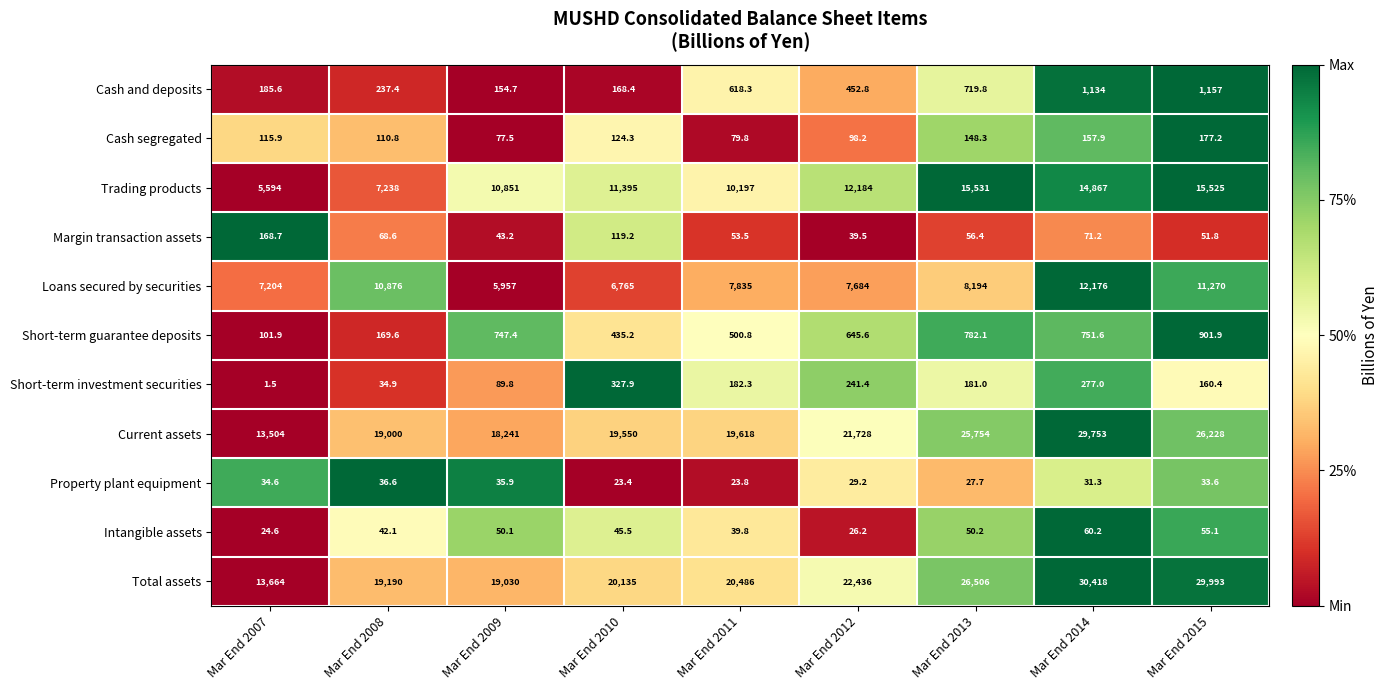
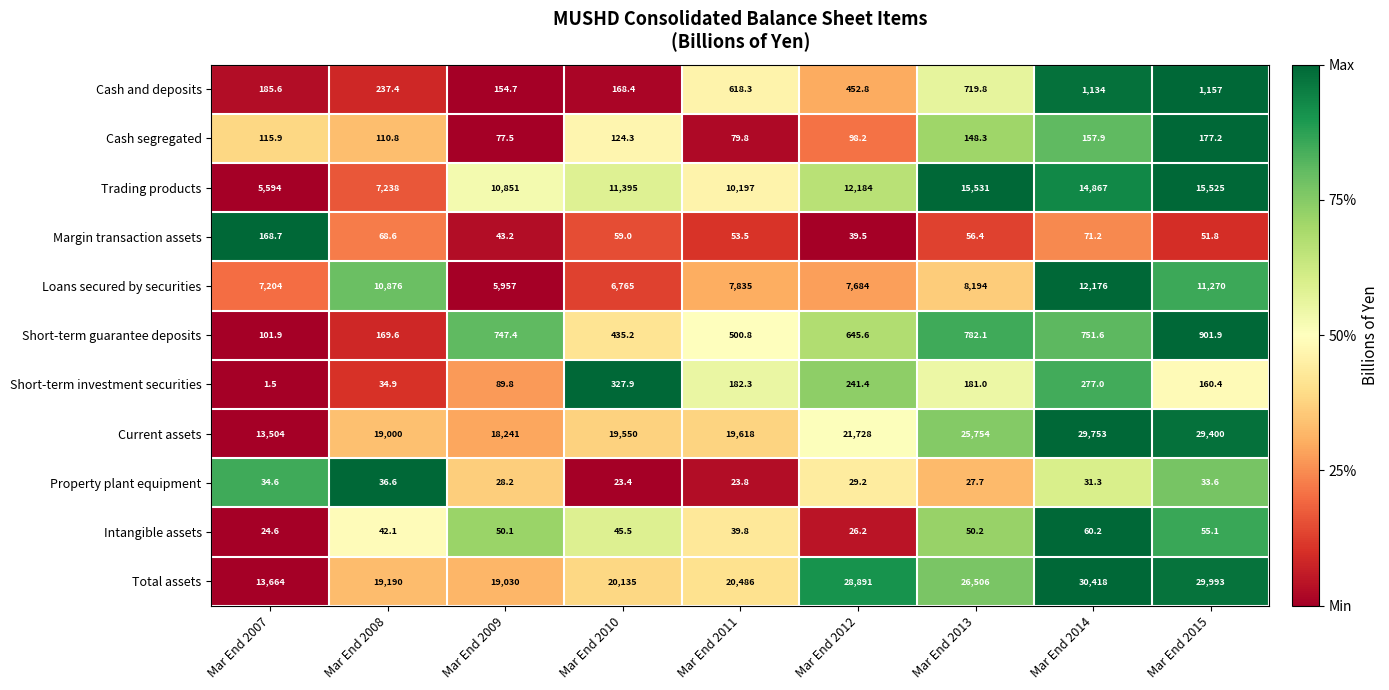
  {
    "Cash and deposits": {
      "Mar End 2007": "185.6",
      "Mar End 2008": "237.4",
      "Mar End 2009": "154.7",
      "Mar End 2010": "168.4",
      "Mar End 2011": "618.3",
      "Mar End 2012": "452.8",
      "Mar End 2013": "719.8",
      "Mar End 2014": "1,134",
      "Mar End 2015": "1,157"
    },
    "Cash segregated": {
      "Mar End 2007": "115.9",
      "Mar End 2008": "110.8",
      "Mar End 2009": "77.5",
      "Mar End 2010": "124.3",
      "Mar End 2011": "79.8",
      "Mar End 2012": "98.2",
      "Mar End 2013": "148.3",
      "Mar End 2014": "157.9",
      "Mar End 2015": "177.2"
    },
    "Trading products": {
      "Mar End 2007": "5,594",
      "Mar End 2008": "7,238",
      "Mar End 2009": "10,851",
      "Mar End 2010": "11,395",
      "Mar End 2011": "10,197",
      "Mar End 2012": "12,184",
      "Mar End 2013": "15,531",
      "Mar End 2014": "14,867",
      "Mar End 2015": "15,525"
    },
    "Margin transaction assets": {
      "Mar End 2007": "168.7",
      "Mar End 2008": "68.6",
      "Mar End 2009": "43.2",
-     "Mar End 2010": "119.2",
+     "Mar End 2010": "59.0",
      "Mar End 2011": "53.5",
      "Mar End 2012": "39.5",
      "Mar End 2013": "56.4",
      "Mar End 2014": "71.2",
      "Mar End 2015": "51.8"
    },
    "Loans secured by securities": {
      "Mar End 2007": "7,204",
      "Mar End 2008": "10,876",
      "Mar End 2009": "5,957",
      "Mar End 2010": "6,765",
      "Mar End 2011": "7,835",
      "Mar End 2012": "7,684",
      "Mar End 2013": "8,194",
      "Mar End 2014": "12,176",
      "Mar End 2015": "11,270"
    },
    "Short-term guarantee deposits": {
      "Mar End 2007": "101.9",
      "Mar End 2008": "169.6",
      "Mar End 2009": "747.4",
      "Mar End 2010": "435.2",
      "Mar End 2011": "500.8",
      "Mar End 2012": "645.6",
      "Mar End 2013": "782.1",
      "Mar End 2014": "751.6",
      "Mar End 2015": "901.9"
    },
    "Short-term investment securities": {
      "Mar End 2007": "1.5",
      "Mar End 2008": "34.9",
      "Mar End 2009": "89.8",
      "Mar End 2010": "327.9",
      "Mar End 2011": "182.3",
      "Mar End 2012": "241.4",
      "Mar End 2013": "181.0",
      "Mar End 2014": "277.0",
      "Mar End 2015": "160.4"
    },
    "Current assets": {
      "Mar End 2007": "13,504",
      "Mar End 2008": "19,000",
      "Mar End 2009": "18,241",
      "Mar End 2010": "19,550",
      "Mar End 2011": "19,618",
      "Mar End 2012": "21,728",
      "Mar End 2013": "25,754",
      "Mar End 2014": "29,753",
-     "Mar End 2015": "26,228"
+     "Mar End 2015": "29,400"
    },
    "Property plant equipment": {
      "Mar End 2007": "34.6",
      "Mar End 2008": "36.6",
-     "Mar End 2009": "35.9",
+     "Mar End 2009": "28.2",
      "Mar End 2010": "23.4",
      "Mar End 2011": "23.8",
      "Mar End 2012": "29.2",
      "Mar End 2013": "27.7",
      "Mar End 2014": "31.3",
      "Mar End 2015": "33.6"
    },
    "Intangible assets": {
      "Mar End 2007": "24.6",
      "Mar End 2008": "42.1",
      "Mar End 2009": "50.1",
      "Mar End 2010": "45.5",
      "Mar End 2011": "39.8",
      "Mar End 2012": "26.2",
      "Mar End 2013": "50.2",
      "Mar End 2014": "60.2",
      "Mar End 2015": "55.1"
    },
    "Total assets": {
      "Mar End 2007": "13,664",
      "Mar End 2008": "19,190",
      "Mar End 2009": "19,030",
      "Mar End 2010": "20,135",
      "Mar End 2011": "20,486",
-     "Mar End 2012": "22,436",
+     "Mar End 2012": "28,891",
      "Mar End 2013": "26,506",
      "Mar End 2014": "30,418",
      "Mar End 2015": "29,993"
    }
  }
